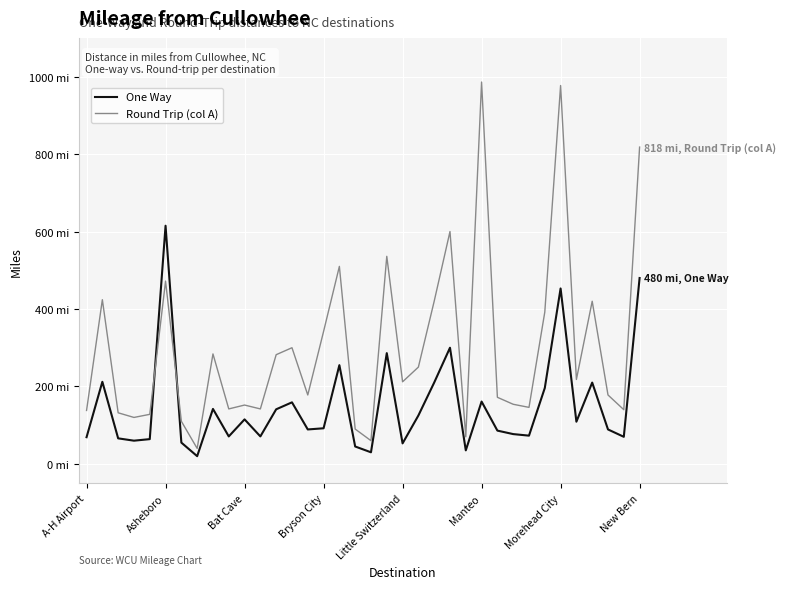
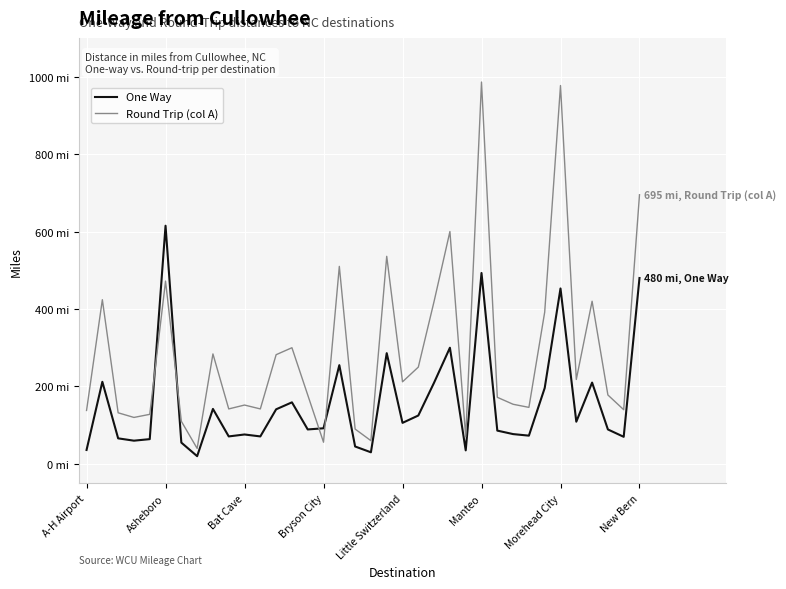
  {
    "One Way": {
-     "A-H Airport": "70 mi",
+     "A-H Airport": "40 mi",
      "Asheboro": "620 mi",
-     "Bat Cave": "120 mi",
+     "Bat Cave": "80 mi",
      "Bryson City": "90 mi",
-     "Little Switzerland": "50 mi",
-     "Manteo": "160 mi",
+     "Little Switzerland": "110 mi",
+     "Manteo": "490 mi",
      "Morehead City": "450 mi"
    },
    "Round Trip (col A)": {
-     "Bryson City": "340 mi",
-     "New Bern": "818"
+     "Bryson City": "60 mi",
+     "New Bern": "695"
    }
  }
